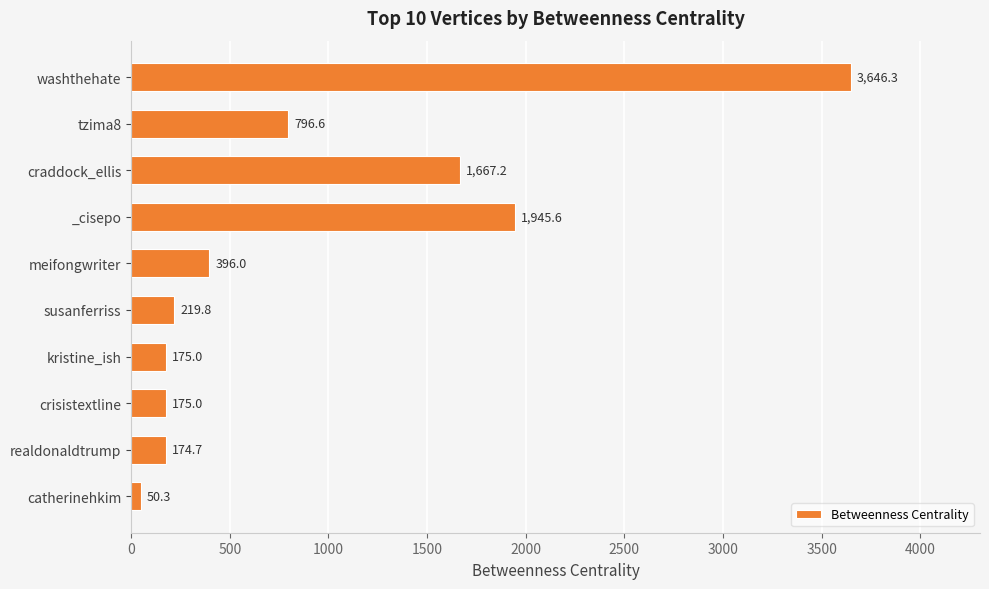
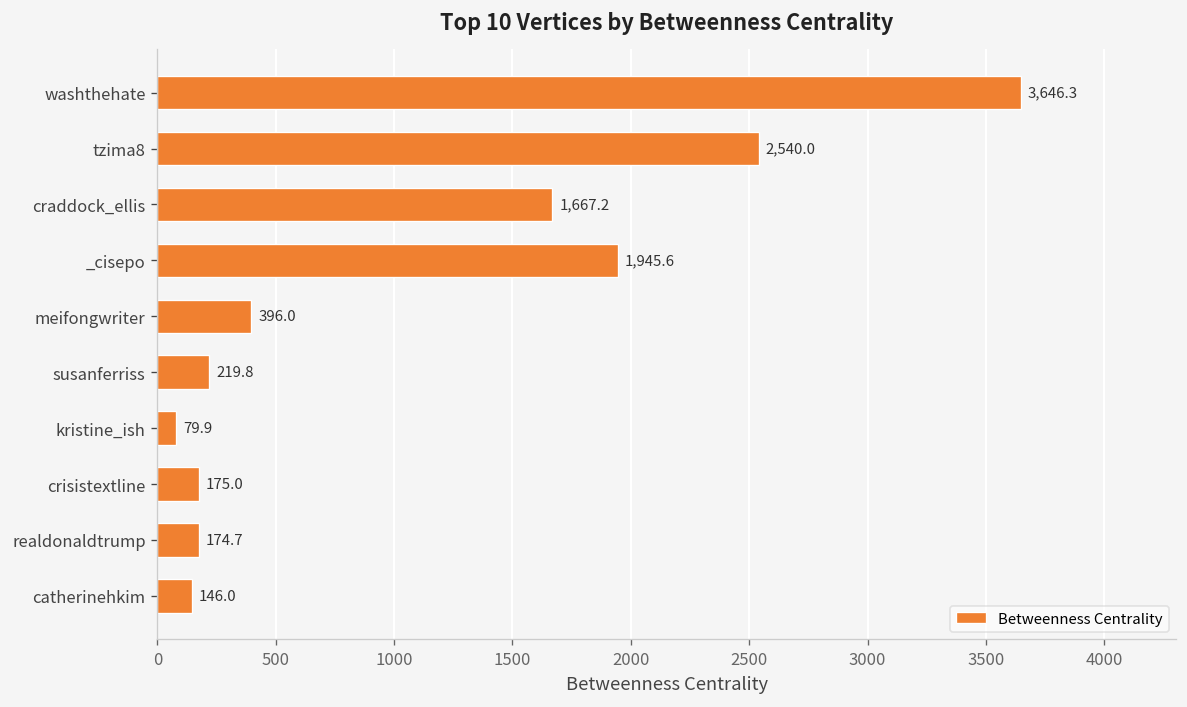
  {
    "washthehate": "3,646.3",
-   "tzima8": "796.6",
+   "tzima8": "2,540.0",
    "craddock_ellis": "1,667.2",
    "_cisepo": "1,945.6",
    "meifongwriter": "396.0",
    "susanferriss": "219.8",
-   "kristine_ish": "175.0",
+   "kristine_ish": "79.9",
    "crisistextline": "175.0",
    "realdonaldtrump": "174.7",
-   "catherinehkim": "50.3"
+   "catherinehkim": "146.0"
  }
